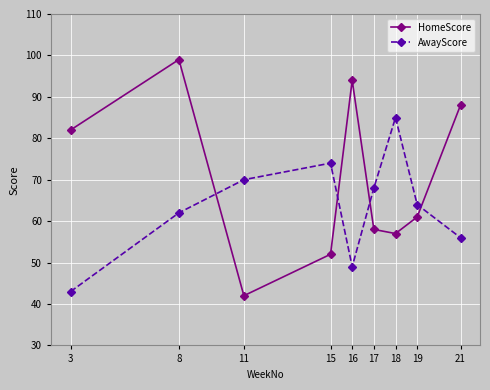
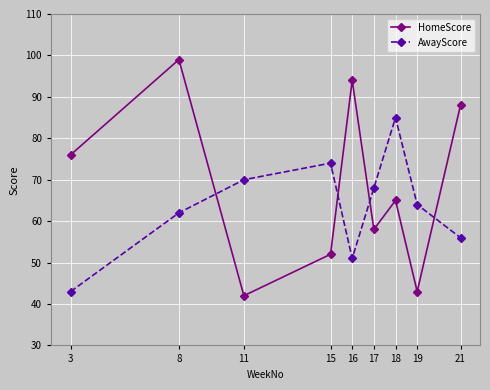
  {
    "HomeScore": {
-     "3": 82,
+     "3": 76,
      "8": 99,
      "11": 42,
      "15": 52,
      "16": 94,
      "17": 58,
-     "18": 57,
-     "19": 61,
+     "18": 65,
+     "19": 43,
      "21": 88
    },
    "AwayScore": {
      "3": 43,
      "8": 62,
      "11": 70,
      "15": 74,
-     "16": 49,
+     "16": 51,
      "17": 68,
      "18": 85,
      "19": 64,
      "21": 56
    }
  }
